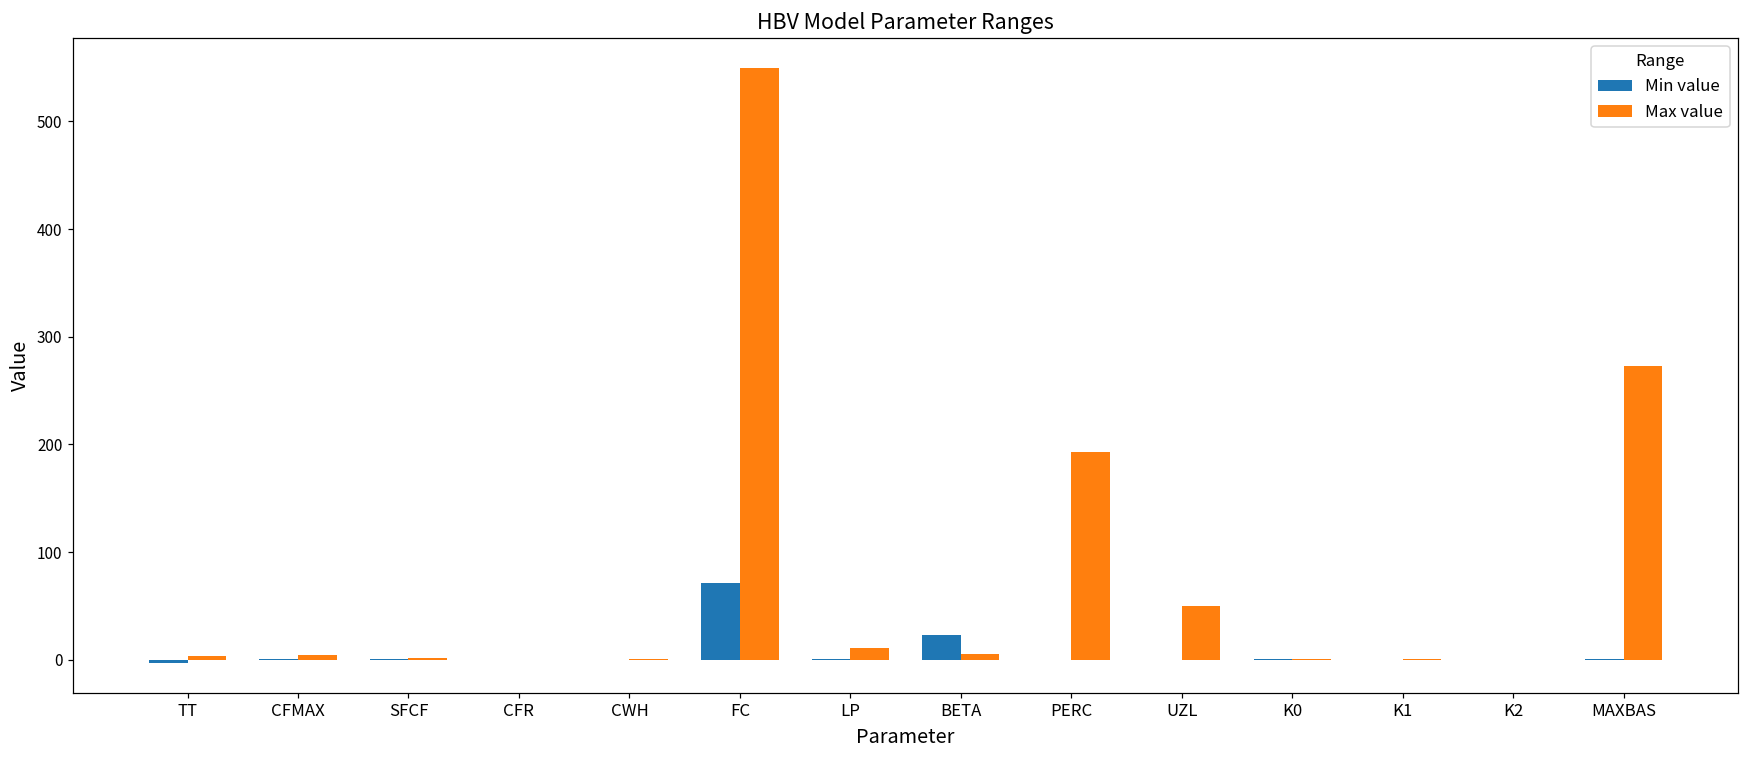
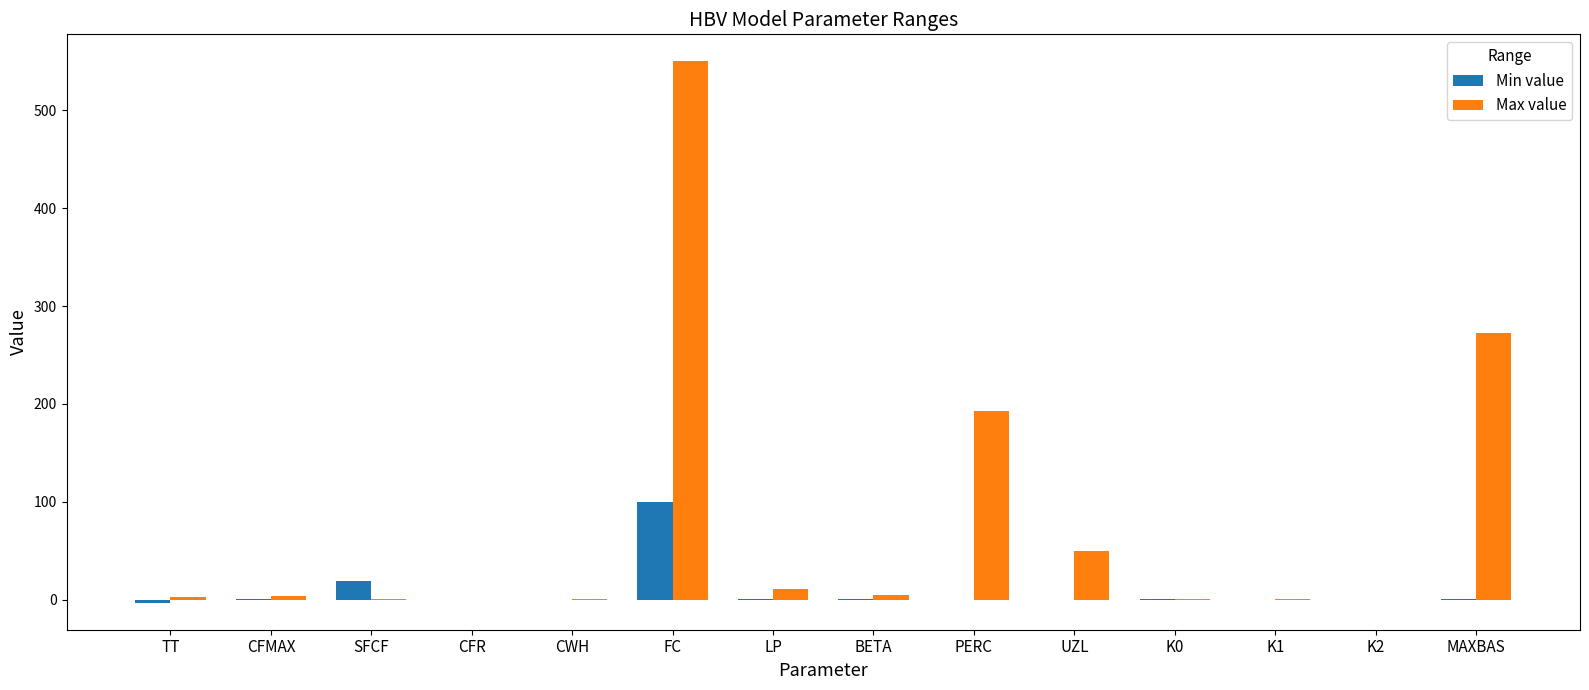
  {
    "Min value": {
      "TT": 0,
-     "SFCF": 0,
-     "FC": 70,
-     "BETA": 20,
+     "SFCF": 20,
+     "FC": 100,
+     "BETA": 0,
      "PERC": 0,
      "UZL": 0
    },
    "Max value": {
      "TT": 0,
      "CFMAX": 0,
      "FC": 550,
      "LP": 10,
      "BETA": 10,
      "PERC": 190,
      "UZL": 50,
      "MAXBAS": 270
    }
  }
